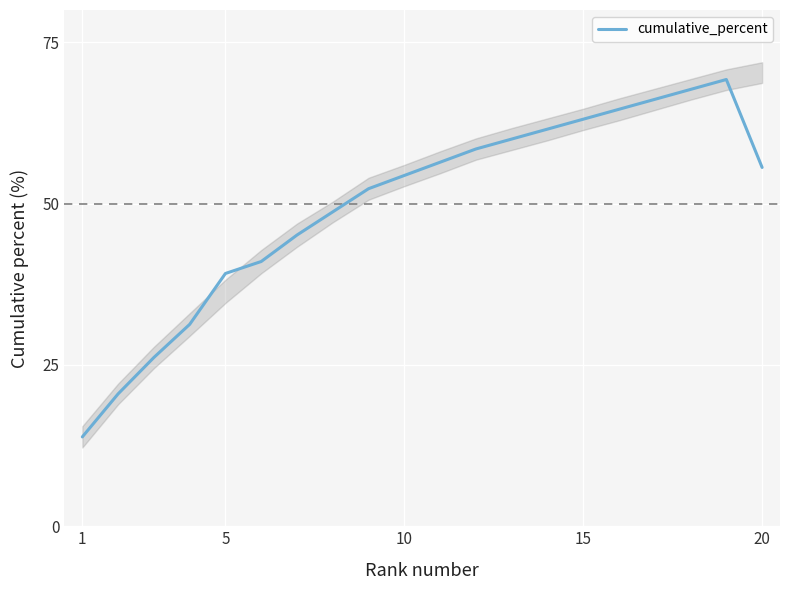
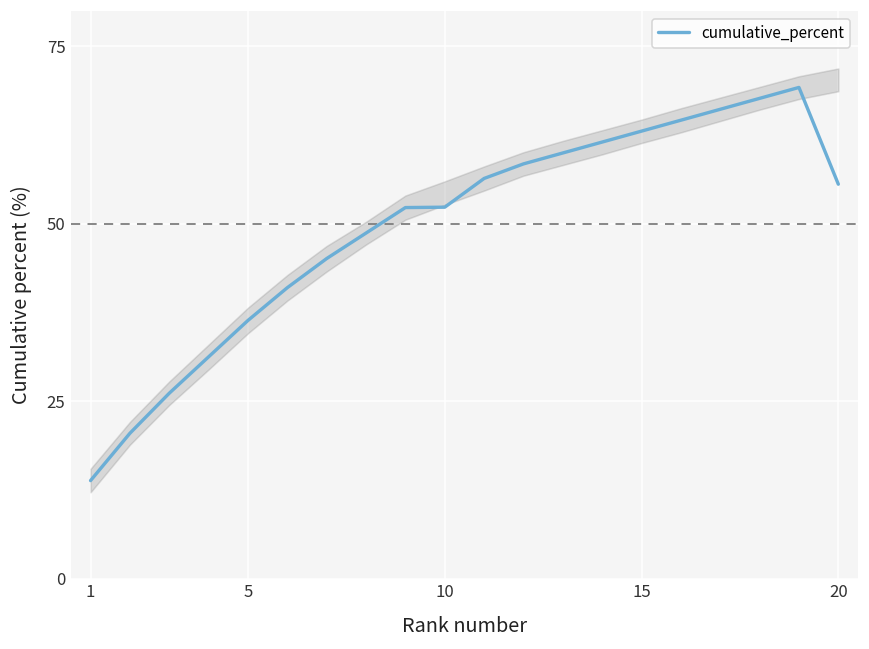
  {
    "cumulative_percent": {
      "1": 14,
-     "5": 39,
-     "10": 54,
+     "5": 36,
+     "10": 52,
      "15": 63,
      "20": 56
    }
  }
